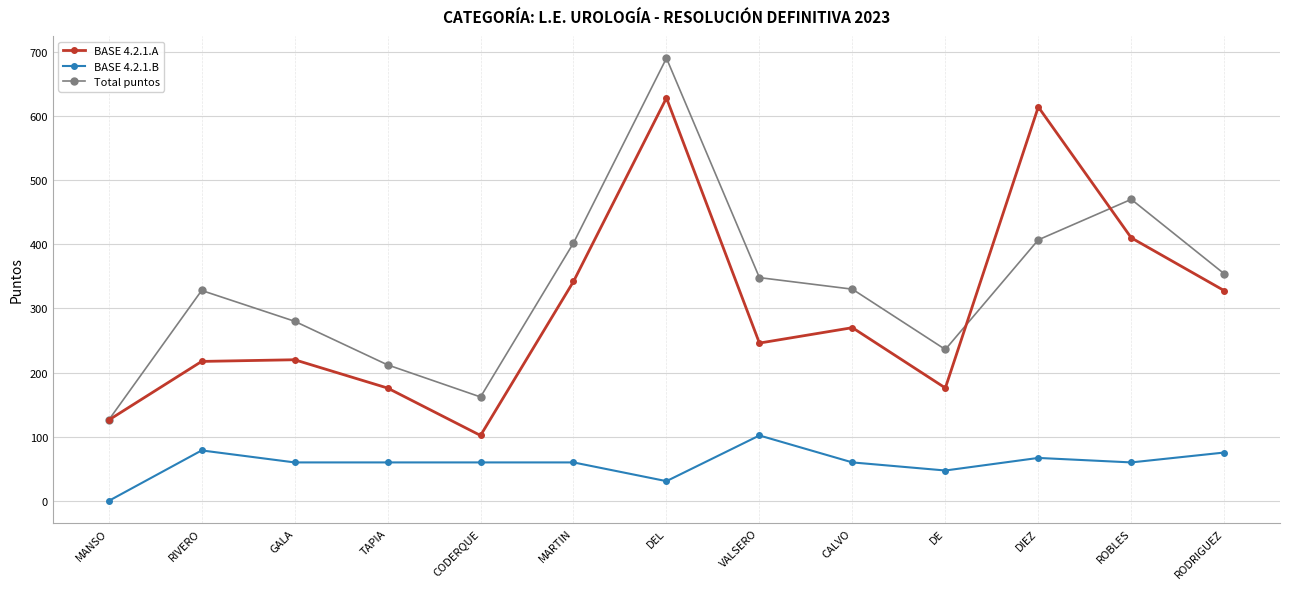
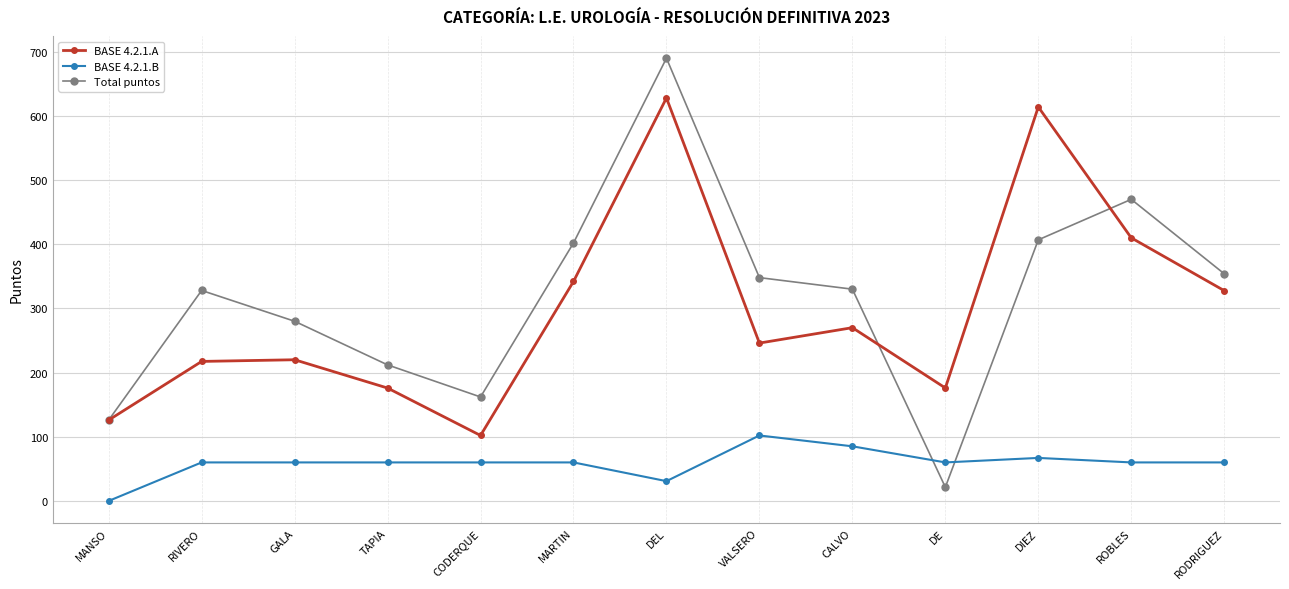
  {
    "BASE 4.2.1.A": {
      "RIVERO": 220,
      "GALA": 220,
      "TAPIA": 180,
      "CODERQUE": 100,
      "MARTIN": 340,
      "DEL": 630,
      "VALSERO": 250,
      "CALVO": 270,
      "DE": 180,
      "DIEZ": 610,
      "ROBLES": 410,
      "RODRIGUEZ": 330
    },
    "BASE 4.2.1.B": {
      "MANSO": 0,
-     "RIVERO": 80,
+     "RIVERO": 60,
      "GALA": 60,
      "TAPIA": 60,
      "CODERQUE": 60,
      "MARTIN": 60,
      "DEL": 30,
      "VALSERO": 100,
-     "CALVO": 60,
-     "DE": 50,
+     "CALVO": 90,
+     "DE": 60,
      "DIEZ": 70,
      "ROBLES": 60,
-     "RODRIGUEZ": 80
+     "RODRIGUEZ": 60
    },
    "Total puntos": {
      "RIVERO": 330,
      "GALA": 280,
      "TAPIA": 210,
      "CODERQUE": 160,
      "MARTIN": 400,
      "DEL": 690,
      "VALSERO": 350,
      "CALVO": 330,
-     "DE": 240,
+     "DE": 20,
      "DIEZ": 410,
      "ROBLES": 470,
      "RODRIGUEZ": 350
    }
  }
